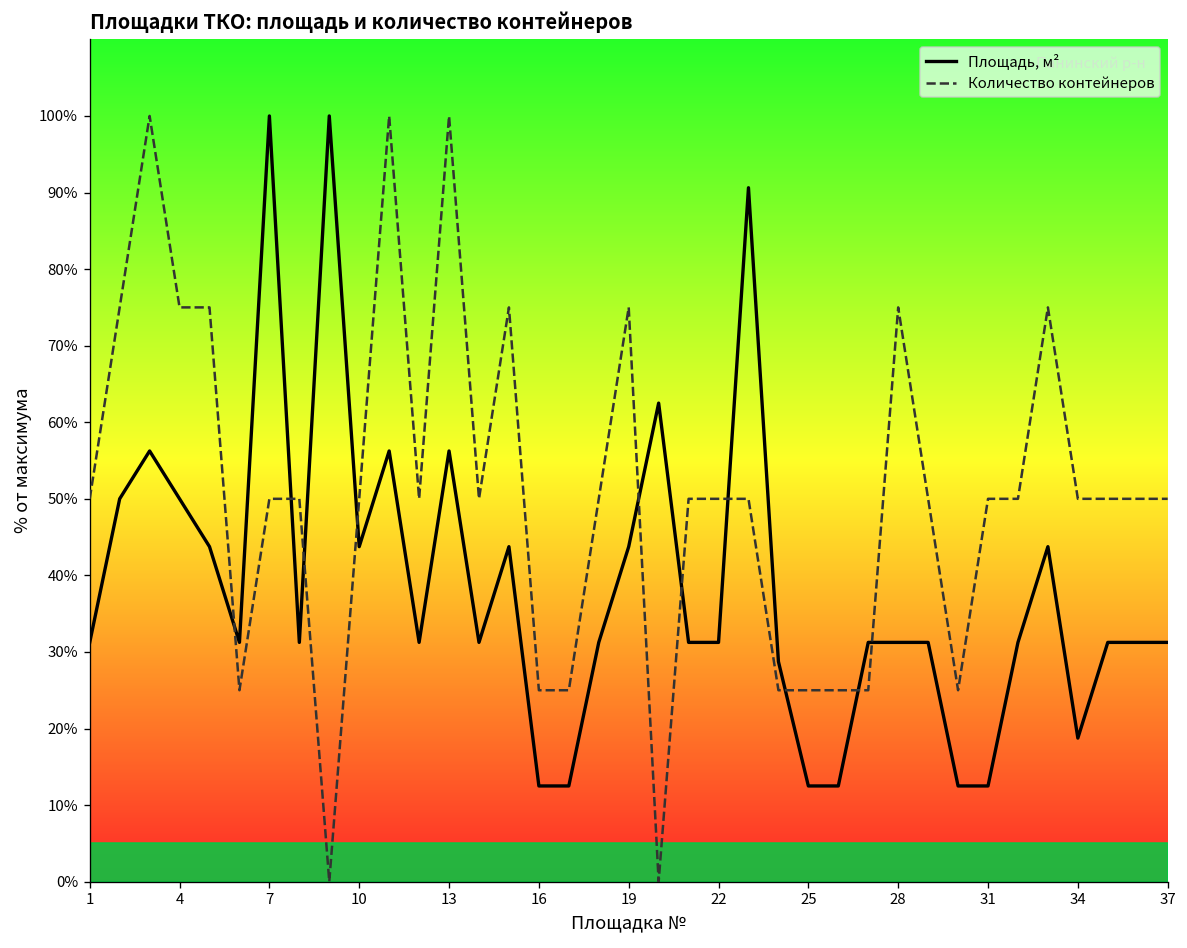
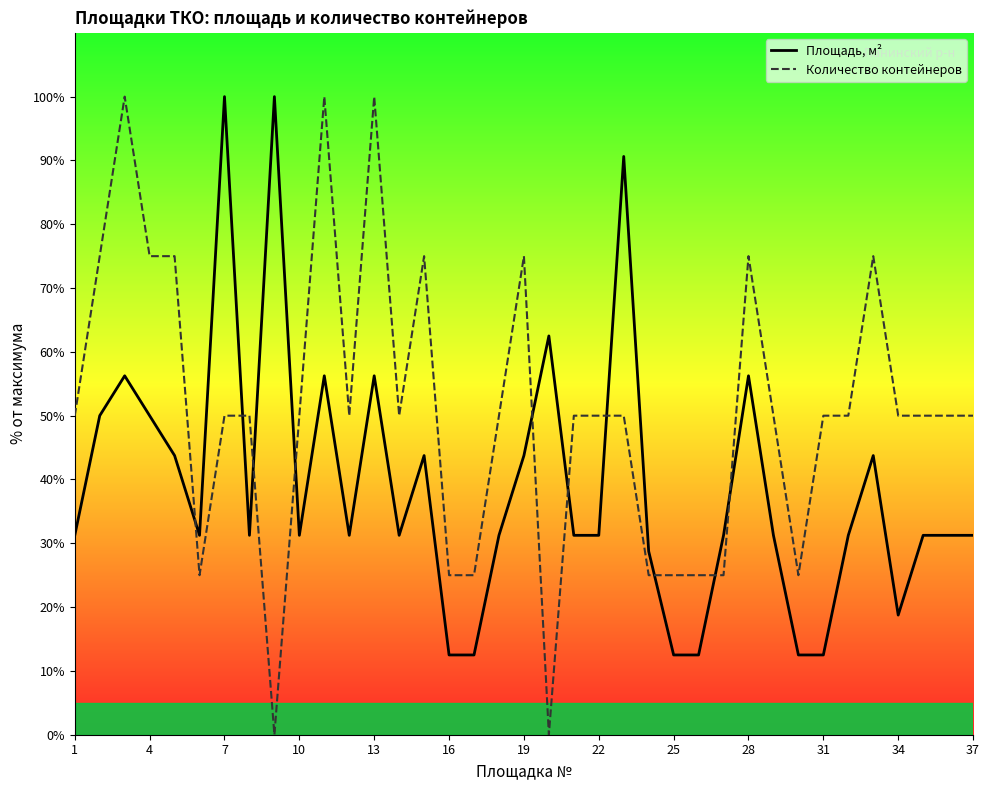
  {
    "Площадь, м²": {
      "1": "31%",
      "4": "50%",
      "7": "100%",
-     "10": "44%",
+     "10": "31%",
      "13": "56%",
      "16": "13%",
      "19": "44%",
      "22": "31%",
      "25": "13%",
-     "28": "31%",
+     "28": "56%",
      "31": "13%",
      "34": "19%",
      "37": "31%"
    },
    "Количество контейнеров": {
      "1": "50%",
      "4": "75%",
      "7": "50%",
      "10": "50%",
      "13": "100%",
      "16": "25%",
      "19": "75%",
      "22": "50%",
      "25": "25%",
      "28": "75%",
      "31": "50%",
      "34": "50%",
      "37": "50%"
    }
  }
